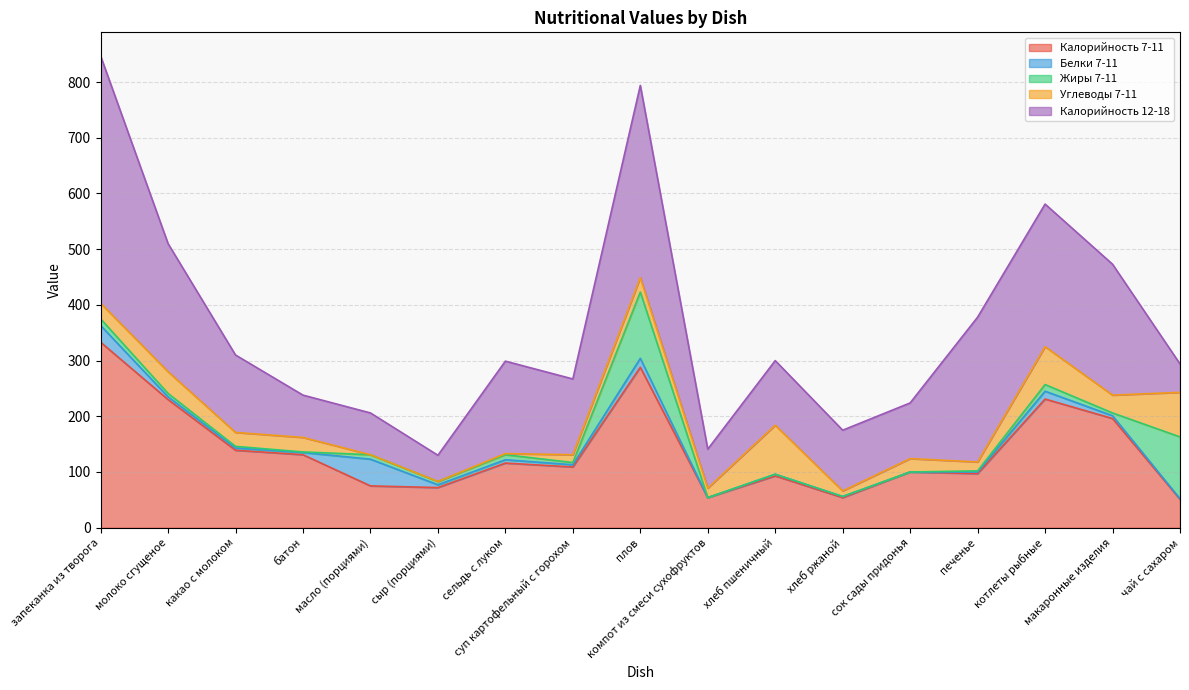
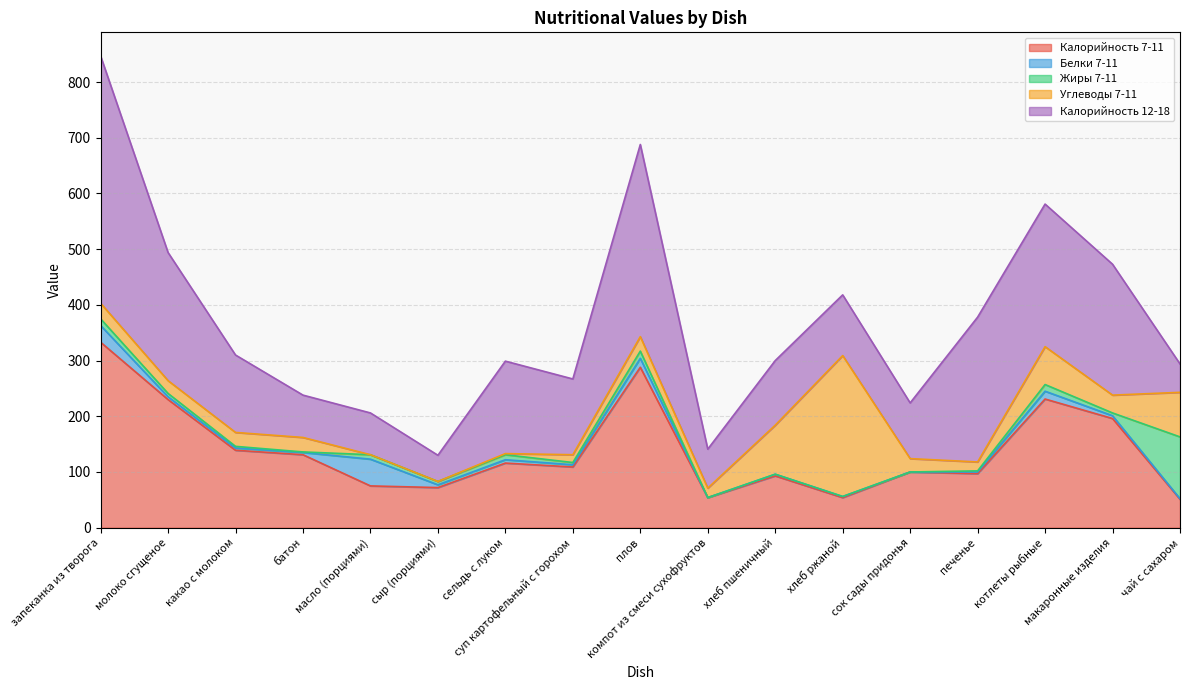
  {
    "Калорийность 7-11": {
      "запеканка из творога": 330,
      "молоко сгущеное": 230,
      "масло (порциями)": 80,
      "сыр (порциями)": 70,
      "сельдь с луком": 120,
      "плов": 290,
      "котлеты рыбные": 230,
      "макаронные изделия": 200
    },
    "Белки 7-11": {
      "запеканка из творога": 30,
      "молоко сгущеное": 10,
      "масло (порциями)": 50,
      "сыр (порциями)": 10,
      "сельдь с луком": 10,
      "плов": 20,
      "котлеты рыбные": 10,
      "макаронные изделия": 10
    },
    "Жиры 7-11": {
      "запеканка из творога": 10,
      "молоко сгущеное": 10,
-     "плов": 120,
+     "плов": 10,
      "котлеты рыбные": 10,
      "макаронные изделия": 10,
      "чай с сахаром": 110
    },
    "Углеводы 7-11": {
      "запеканка из творога": 30,
-     "молоко сгущеное": 40,
+     "молоко сгущеное": 20,
      "какао с молоком": 30,
      "батон": 30,
      "суп картофельный с горохом": 10,
      "плов": 30,
      "компот из смеси сухофруктов": 20,
      "хлеб пшеничный": 90,
-     "хлеб ржаной": 10,
+     "хлеб ржаной": 250,
      "сок сады придонья": 20,
      "печенье": 20,
      "котлеты рыбные": 70,
      "макаронные изделия": 30,
      "чай с сахаром": 80
    },
    "Калорийность 12-18": {
      "запеканка из творога": 440,
      "молоко сгущеное": 230,
      "какао с молоком": 140,
      "батон": 80,
      "масло (порциями)": 80,
      "сыр (порциями)": 50,
      "сельдь с луком": 170,
      "суп картофельный с горохом": 140,
      "плов": 350,
      "компот из смеси сухофруктов": 70,
      "хлеб пшеничный": 120,
      "хлеб ржаной": 110,
      "сок сады придонья": 100,
      "печенье": 260,
      "котлеты рыбные": 260,
      "макаронные изделия": 240,
      "чай с сахаром": 50
    }
  }
